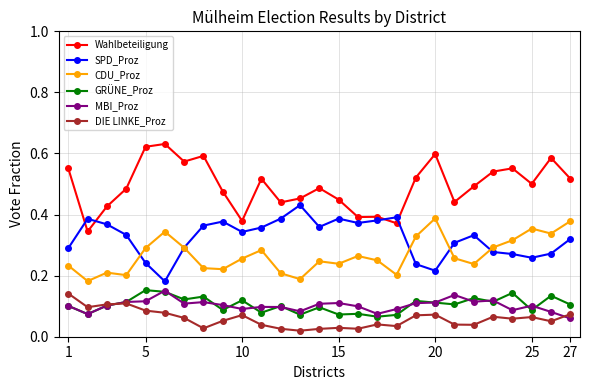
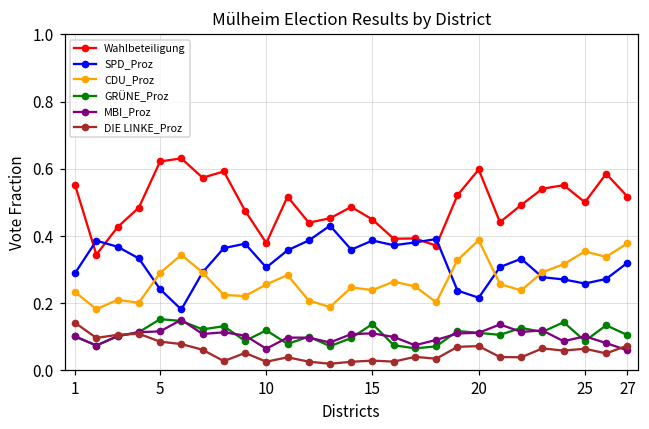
  {
    "Wahlbeteiligung": {
      "1": 0.55,
      "5": 0.62,
      "10": 0.38,
      "15": 0.45,
      "20": 0.60,
      "25": 0.50,
      "27": 0.52
    },
    "SPD_Proz": {
      "1": 0.29,
      "5": 0.24,
-     "10": 0.34,
+     "10": 0.31,
      "15": 0.39,
      "20": 0.22,
      "25": 0.26,
      "27": 0.32
    },
    "CDU_Proz": {
      "1": 0.23,
      "5": 0.29,
      "10": 0.26,
      "15": 0.24,
      "20": 0.39,
      "25": 0.35,
      "27": 0.38
    },
    "GRÜNE_Proz": {
      "5": 0.15,
      "10": 0.12,
-     "15": 0.07,
+     "15": 0.14,
      "25": 0.09,
      "27": 0.11
    },
    "MBI_Proz": {
      "5": 0.12,
-     "10": 0.09,
+     "10": 0.06,
      "15": 0.11,
      "25": 0.10,
      "27": 0.06
    },
    "DIE LINKE_Proz": {
      "1": 0.14,
      "5": 0.09,
-     "10": 0.07,
+     "10": 0.03,
      "15": 0.03,
      "20": 0.07,
      "25": 0.06,
      "27": 0.07
    }
  }
